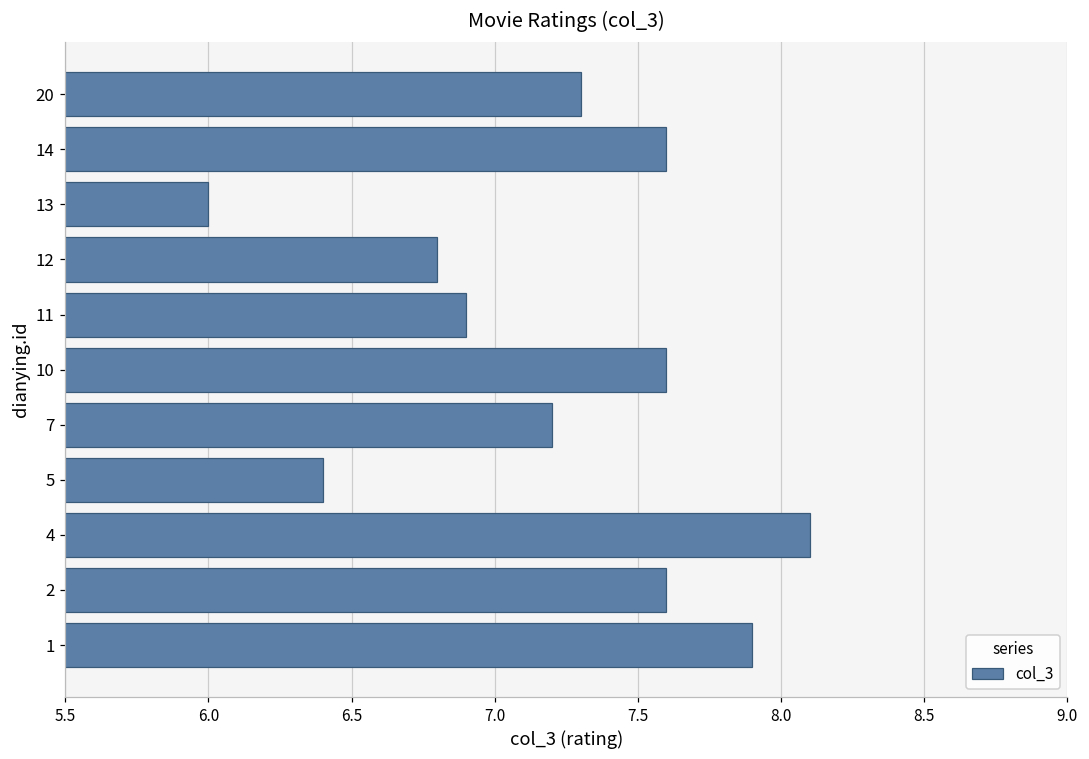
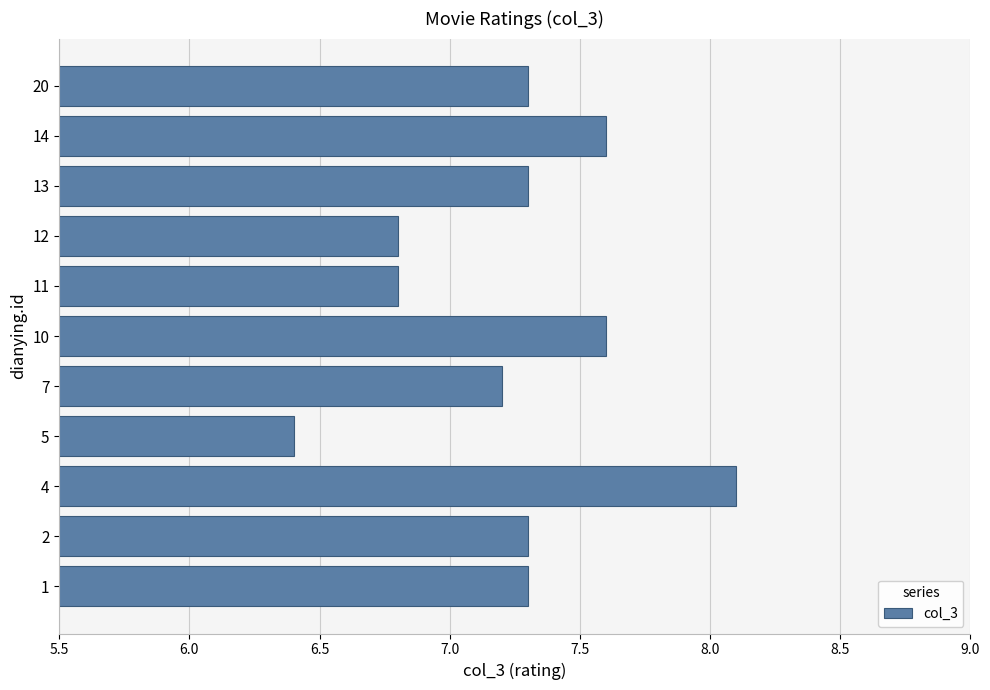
  {
    "20": 7.3,
    "14": 7.6,
-   "13": 6.0,
+   "13": 7.3,
    "12": 6.8,
-   "11": 6.9,
+   "11": 6.8,
    "10": 7.6,
    "7": 7.2,
    "5": 6.4,
    "4": 8.1,
-   "2": 7.6,
-   "1": 7.9
+   "2": 7.3,
+   "1": 7.3
  }
